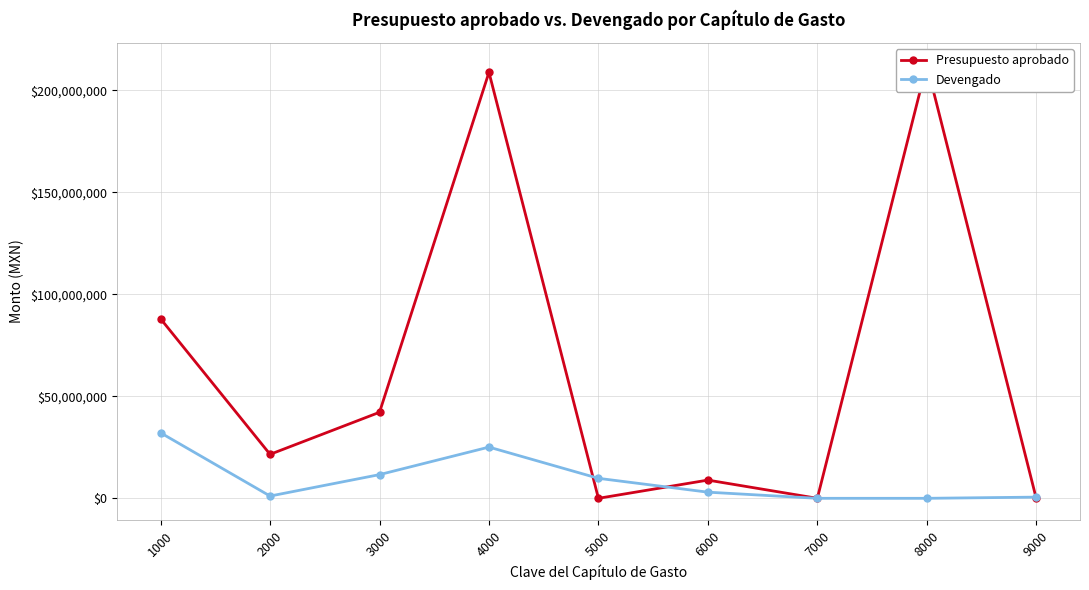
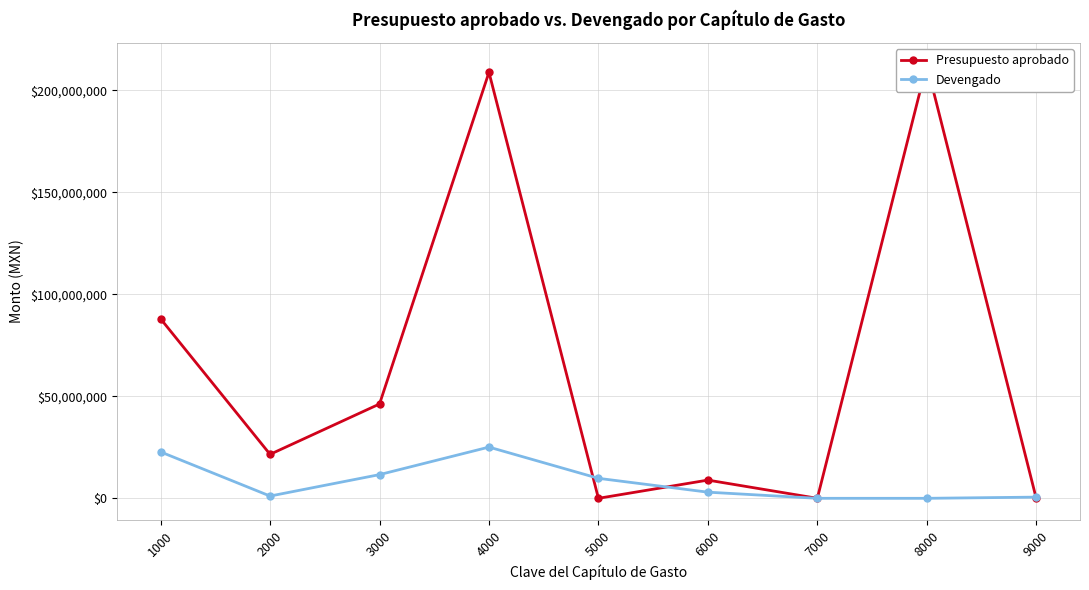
  {
    "Presupuesto aprobado": {
      "1000": "$88,000,000",
      "2000": "$22,000,000",
-     "3000": "$42,000,000",
+     "3000": "$46,000,000",
      "4000": "$209,000,000",
      "5000": "$0",
      "6000": "$9,000,000"
    },
    "Devengado": {
-     "1000": "$32,000,000",
+     "1000": "$23,000,000",
      "2000": "$1,000,000",
      "3000": "$12,000,000",
      "4000": "$25,000,000",
      "5000": "$10,000,000",
      "6000": "$3,000,000",
      "8000": "$0"
    }
  }
